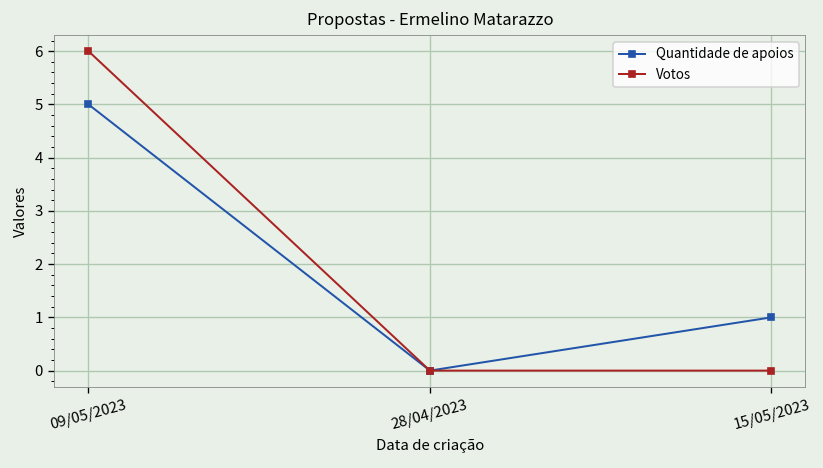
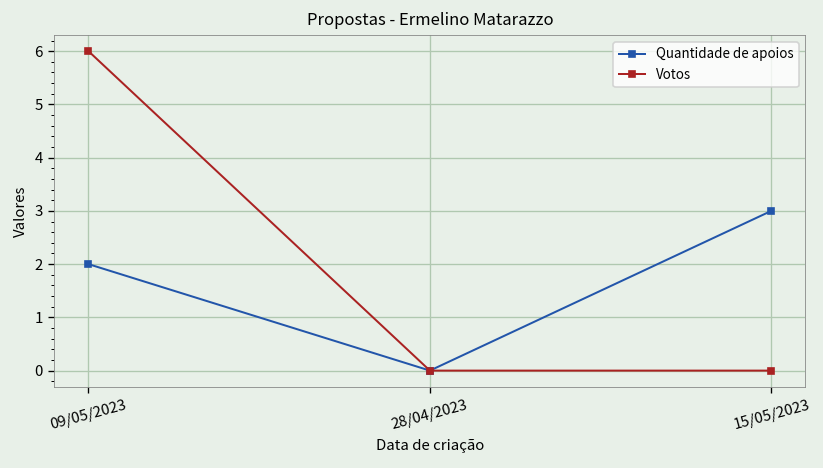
  {
    "Quantidade de apoios": {
-     "09/05/2023": 5,
-     "15/05/2023": 1
+     "09/05/2023": 2,
+     "15/05/2023": 3
    },
    "Votos": {
      "09/05/2023": 6,
      "15/05/2023": 0
    }
  }
